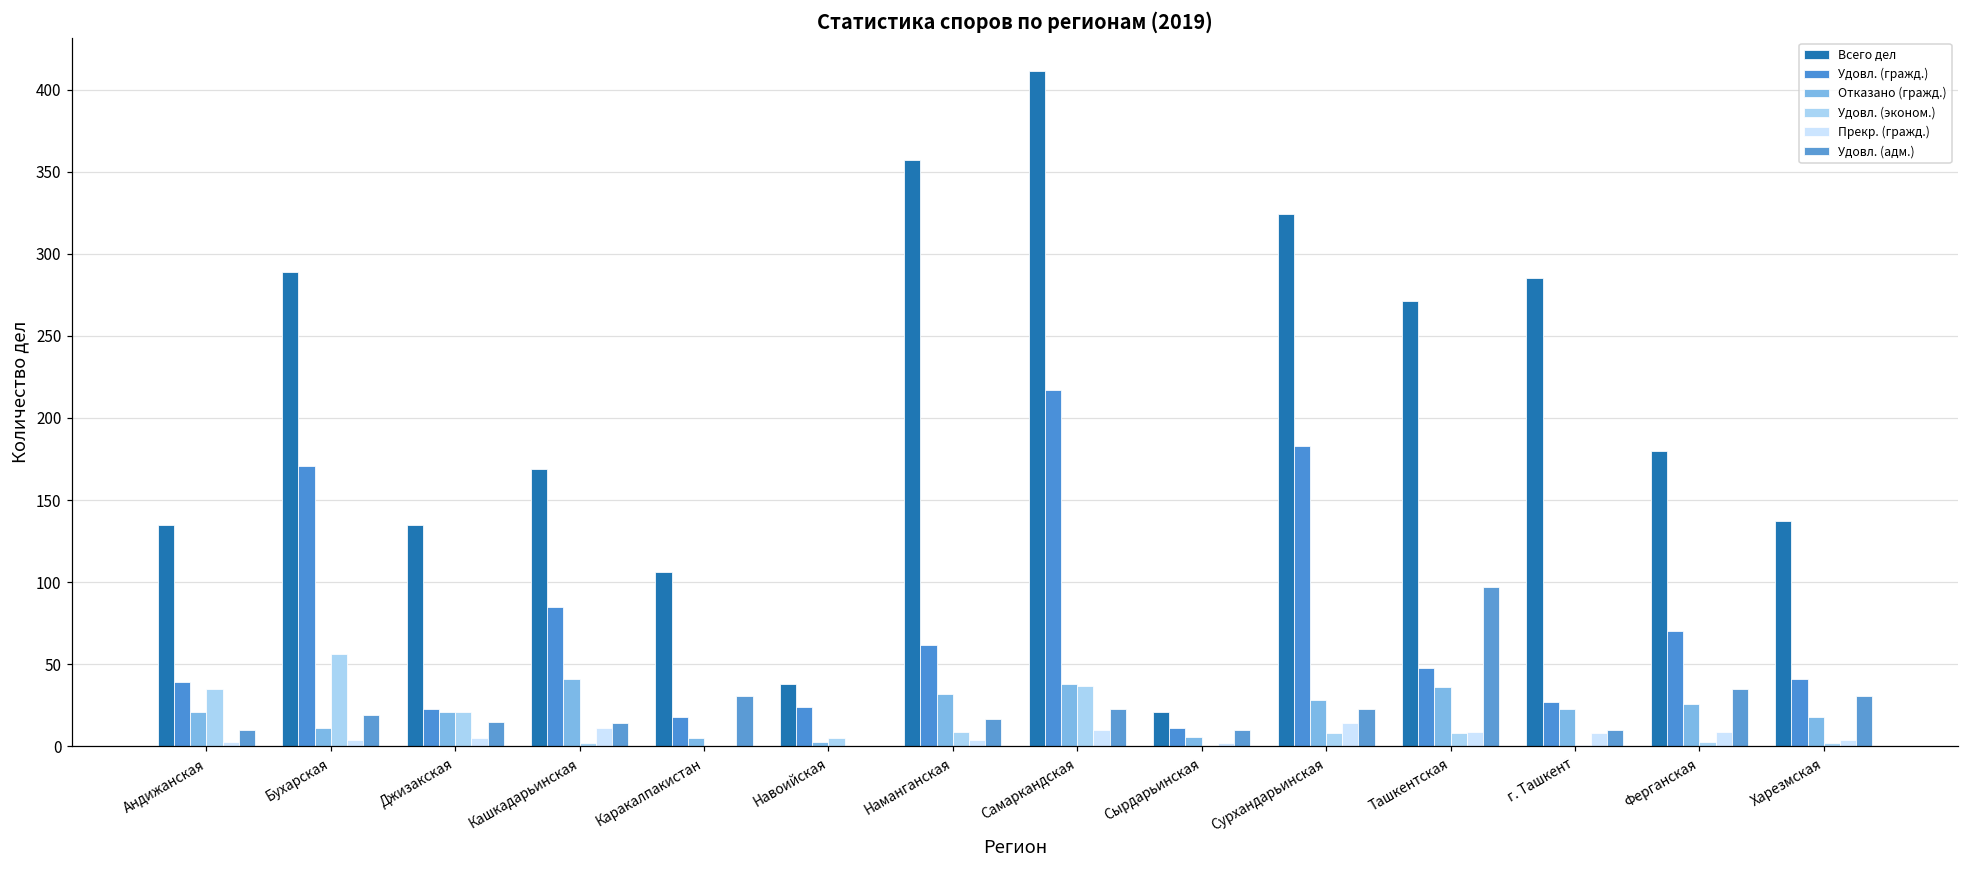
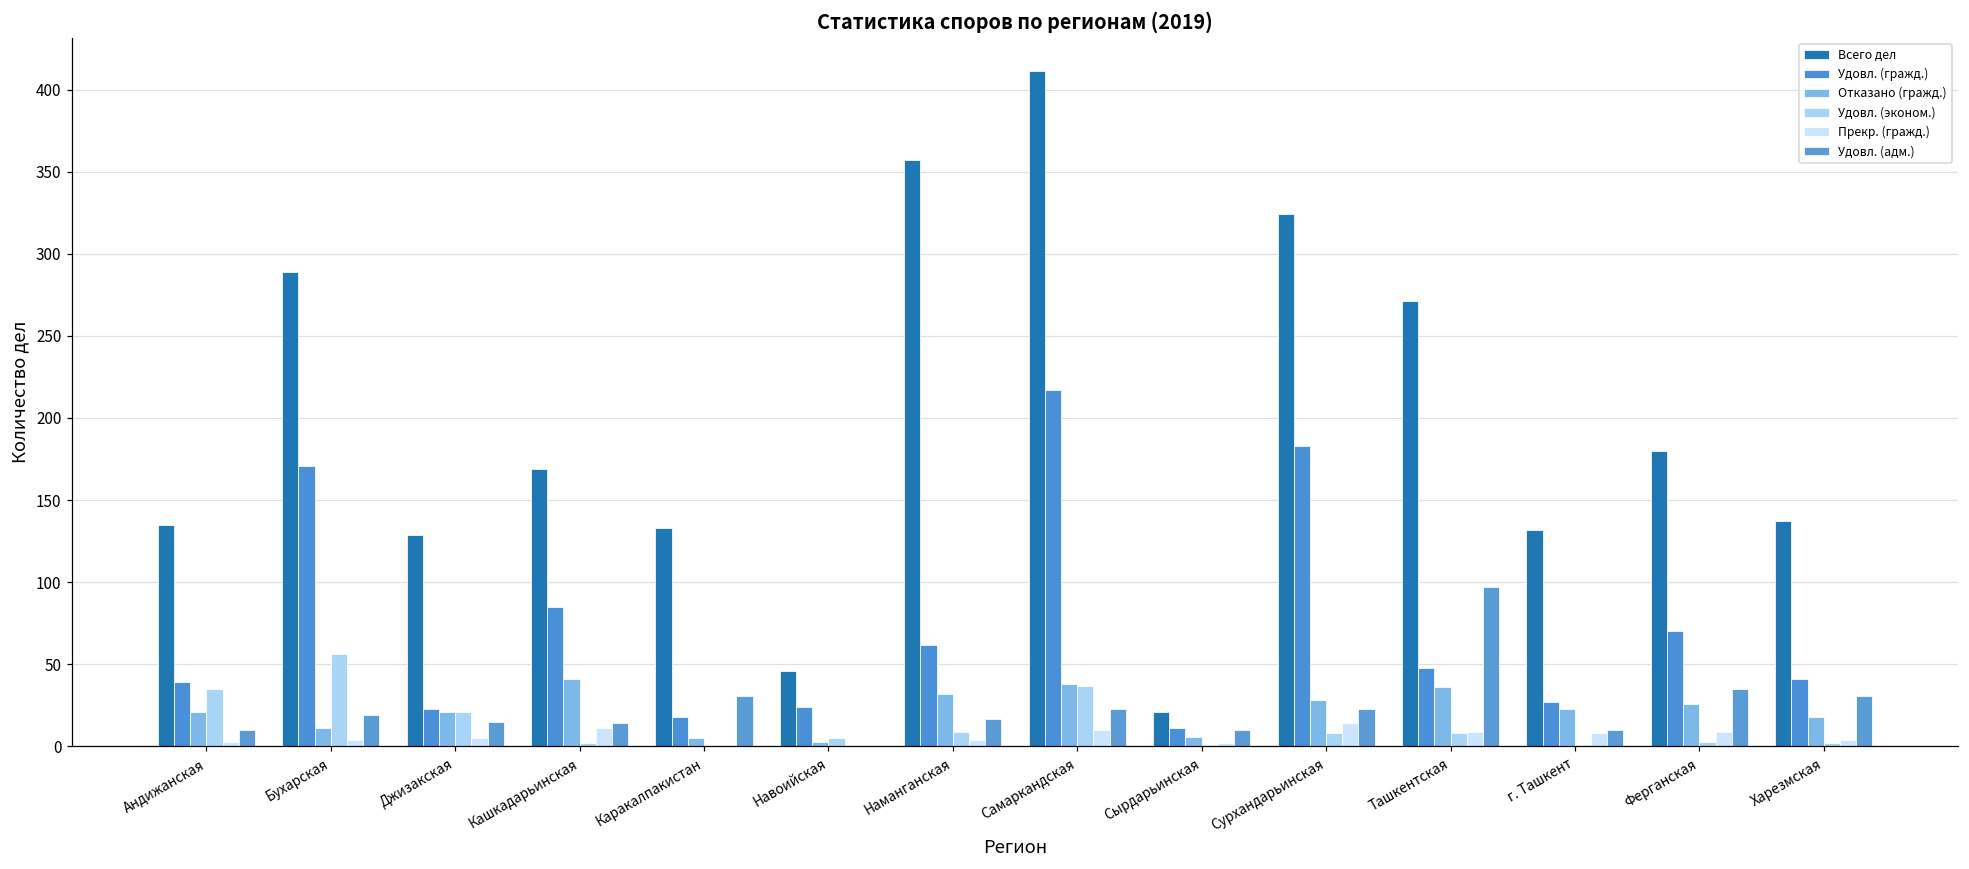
  {
    "Всего дел": {
      "Андижанская": 135,
      "Бухарская": 289,
-     "Джизакская": 135,
+     "Джизакская": 129,
      "Кашкадарьинская": 169,
-     "Каракалпакистан": 106,
-     "Навоийская": 38,
+     "Каракалпакистан": 133,
+     "Навоийская": 46,
      "Наманганская": 357,
      "Самаркандская": 411,
      "Сырдарьинская": 21,
      "Сурхандарьинская": 324,
      "Ташкентская": 271,
-     "г. Ташкент": 285,
+     "г. Ташкент": 132,
      "Ферганская": 180,
      "Харезмская": 137
    }
  }
